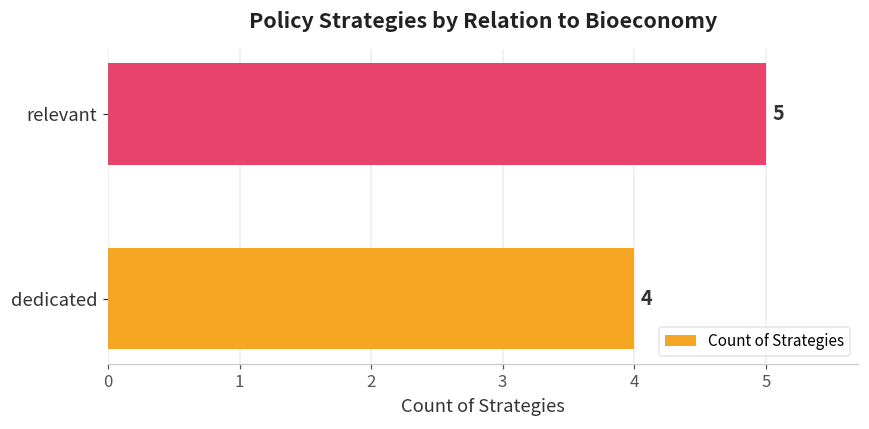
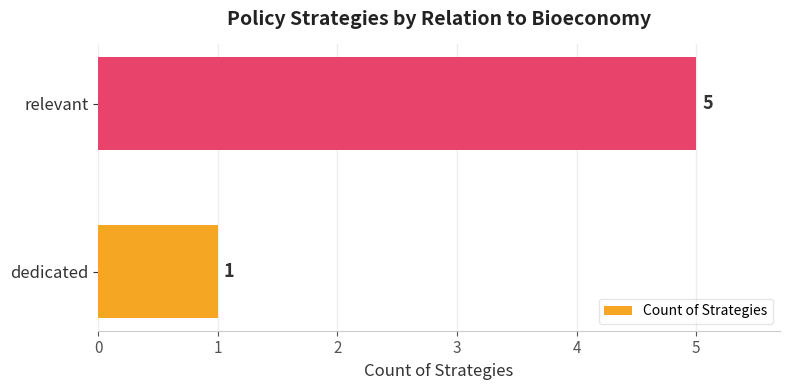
  {
    "relevant": 5,
-   "dedicated": 4
+   "dedicated": 1
  }
